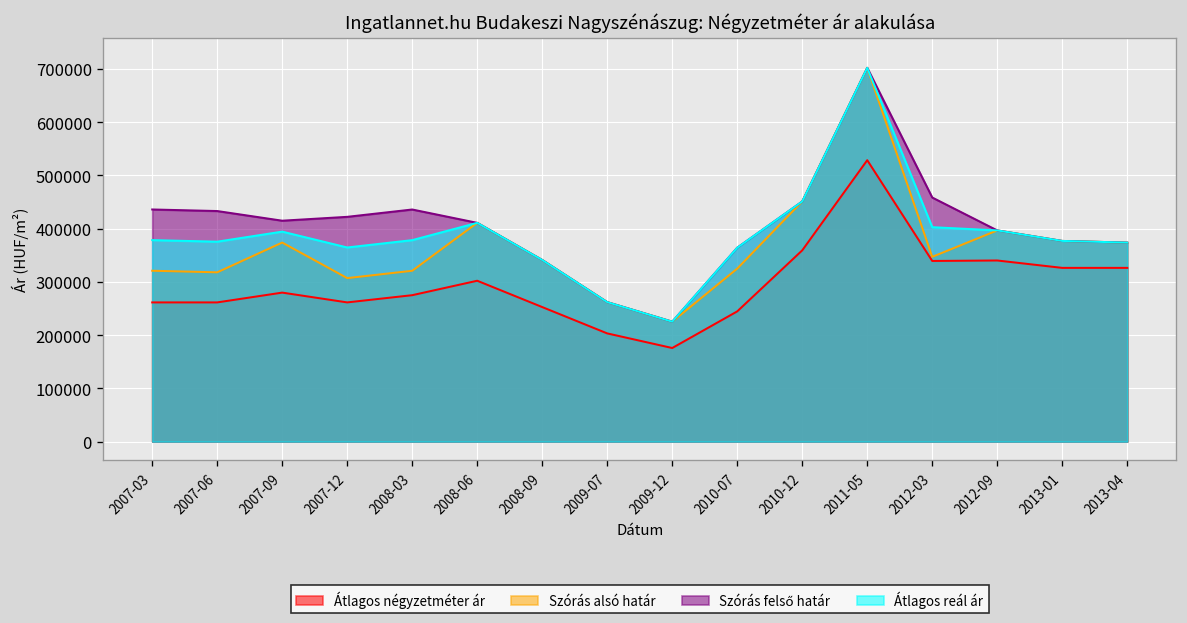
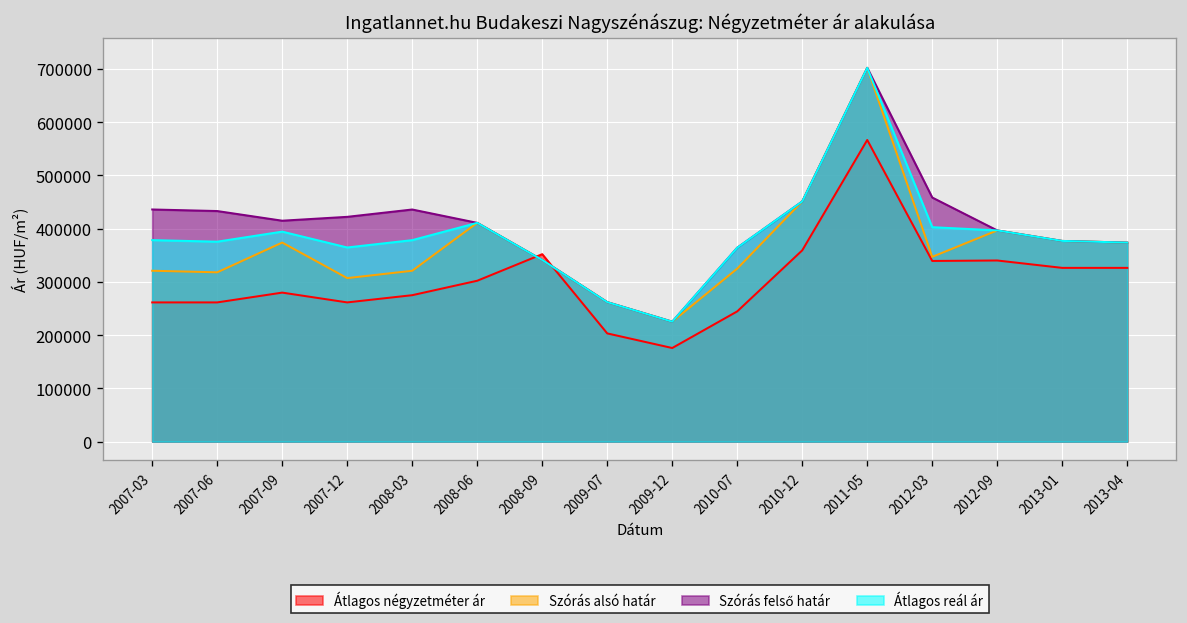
  {
    "Átlagos négyzetméter ár": {
      "2007-03": 260000,
      "2007-06": 260000,
      "2007-09": 280000,
      "2007-12": 260000,
      "2008-03": 280000,
      "2008-06": 300000,
-     "2008-09": 250000,
+     "2008-09": 350000,
      "2009-07": 200000,
      "2009-12": 180000,
      "2010-07": 240000,
      "2010-12": 360000,
-     "2011-05": 530000,
+     "2011-05": 570000,
      "2012-03": 340000,
      "2012-09": 340000,
      "2013-01": 330000,
      "2013-04": 330000
    },
    "Szórás alsó határ": {
      "2007-03": 320000,
      "2007-06": 320000,
      "2007-09": 370000,
      "2007-12": 310000,
      "2008-03": 320000,
      "2010-07": 330000,
      "2012-03": 350000
    },
    "Szórás felső határ": {
      "2007-03": 440000,
      "2007-06": 430000,
      "2007-09": 420000,
      "2007-12": 420000,
      "2008-03": 440000,
      "2012-03": 460000
    },
    "Átlagos reál ár": {
      "2007-03": 380000,
      "2007-06": 380000,
      "2007-09": 390000,
      "2007-12": 360000,
      "2008-03": 380000,
      "2012-03": 400000
    }
  }
